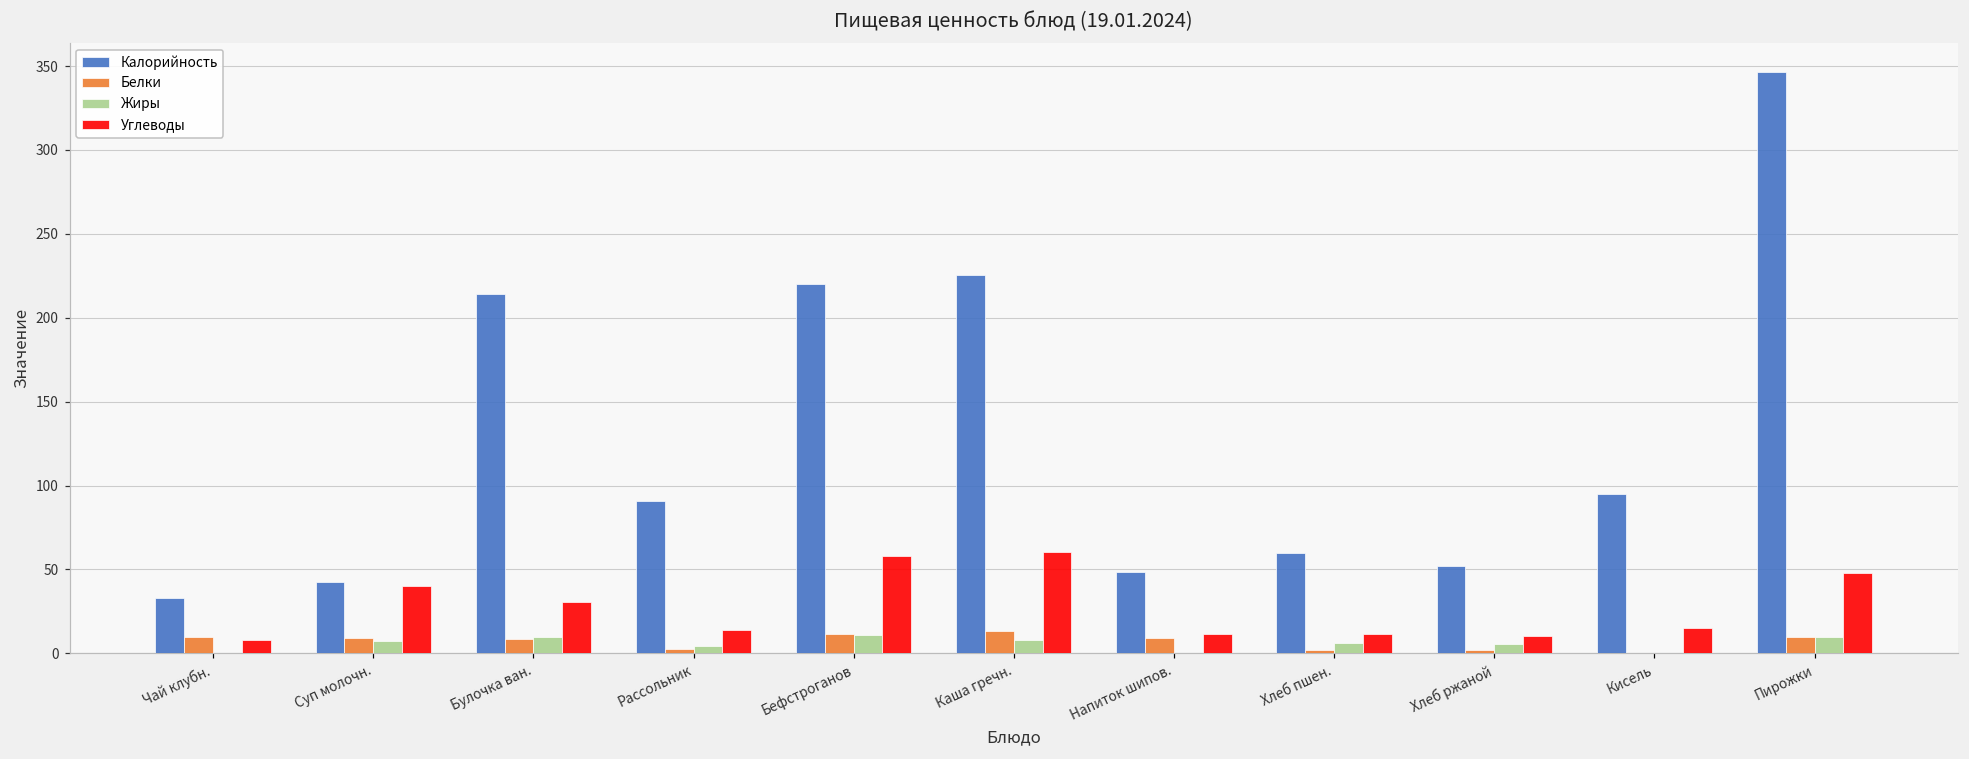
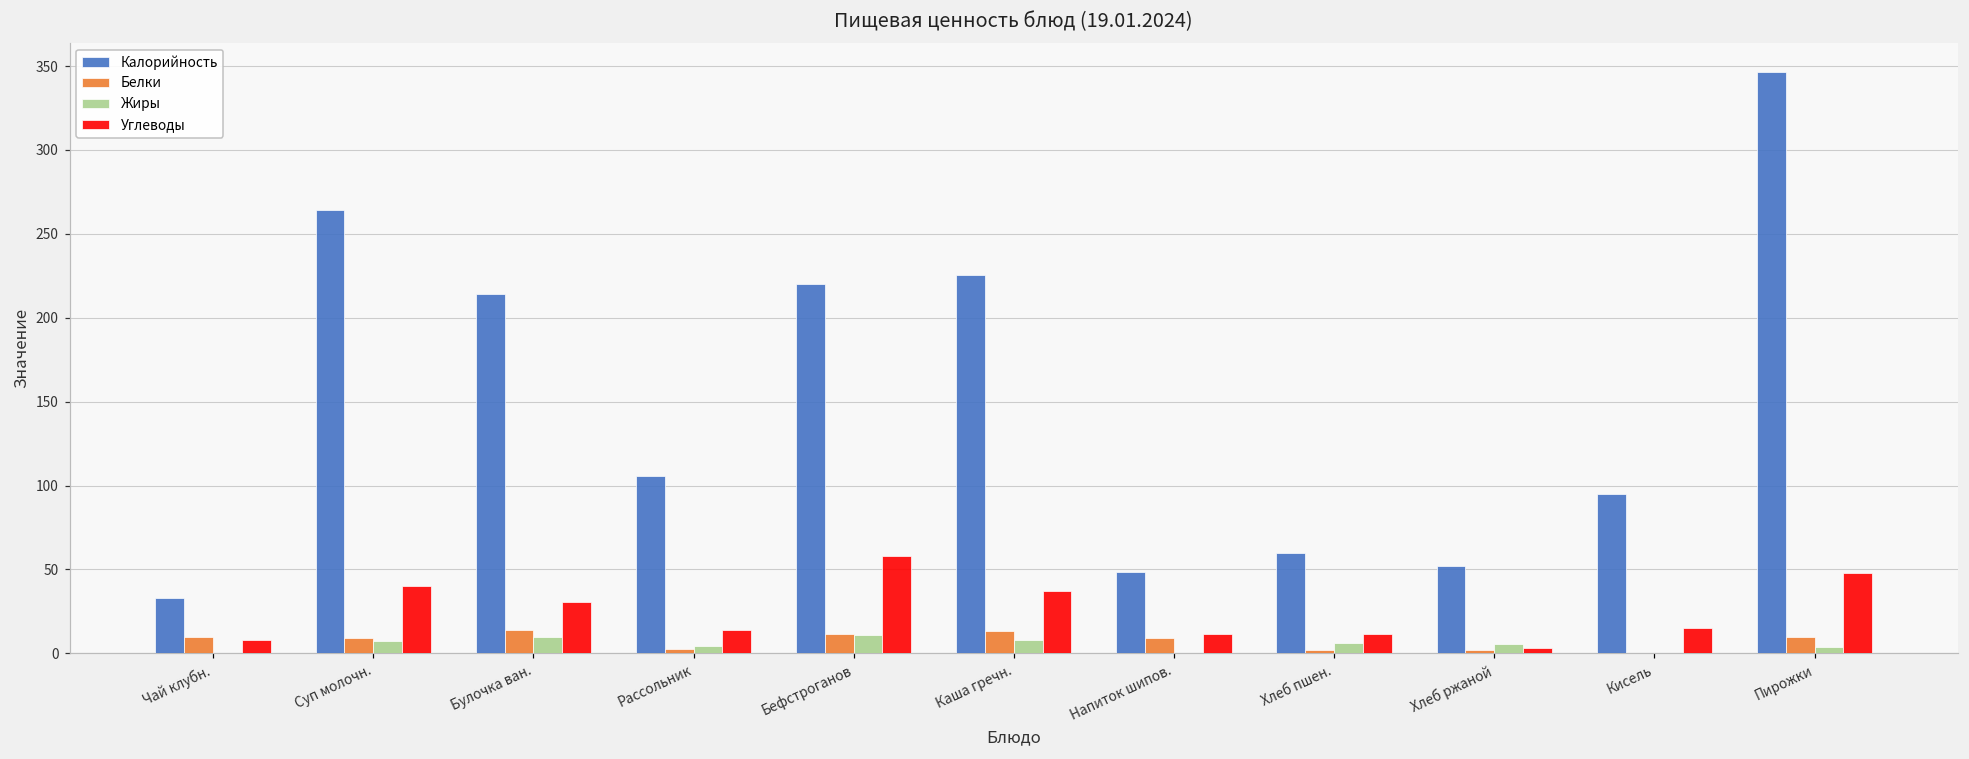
  {
    "Калорийность": {
      "Чай клубн.": 33,
-     "Суп молочн.": 42,
+     "Суп молочн.": 264,
      "Булочка ван.": 214,
-     "Рассольник": 91,
+     "Рассольник": 105,
      "Бефстроганов": 220,
      "Каша гречн.": 226,
      "Напиток шипов.": 48,
      "Хлеб пшен.": 60,
      "Хлеб ржаной": 52,
      "Кисель": 95,
      "Пирожки": 347
    },
    "Белки": {
      "Чай клубн.": 10,
      "Суп молочн.": 9,
-     "Булочка ван.": 9,
+     "Булочка ван.": 14,
      "Рассольник": 2,
      "Бефстроганов": 12,
      "Каша гречн.": 14,
      "Напиток шипов.": 9,
      "Хлеб пшен.": 2,
      "Хлеб ржаной": 2,
      "Кисель": 0,
      "Пирожки": 10
    },
    "Жиры": {
      "Суп молочн.": 7,
      "Булочка ван.": 10,
      "Рассольник": 4,
      "Бефстроганов": 11,
      "Каша гречн.": 8,
      "Хлеб пшен.": 6,
      "Хлеб ржаной": 6,
      "Кисель": 0,
-     "Пирожки": 10
+     "Пирожки": 4
    },
    "Углеводы": {
      "Чай клубн.": 8,
      "Суп молочн.": 40,
      "Булочка ван.": 30,
      "Рассольник": 14,
      "Бефстроганов": 58,
-     "Каша гречн.": 60,
+     "Каша гречн.": 37,
      "Напиток шипов.": 11,
      "Хлеб пшен.": 11,
-     "Хлеб ржаной": 10,
+     "Хлеб ржаной": 3,
      "Кисель": 15,
      "Пирожки": 48
    }
  }
